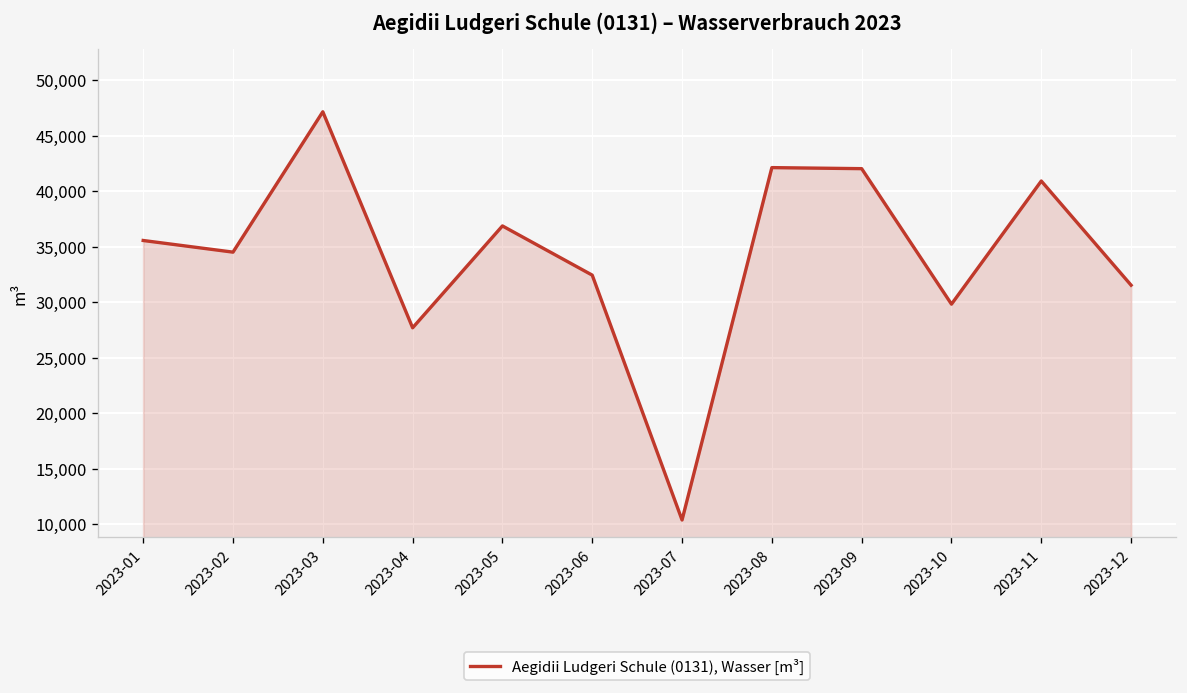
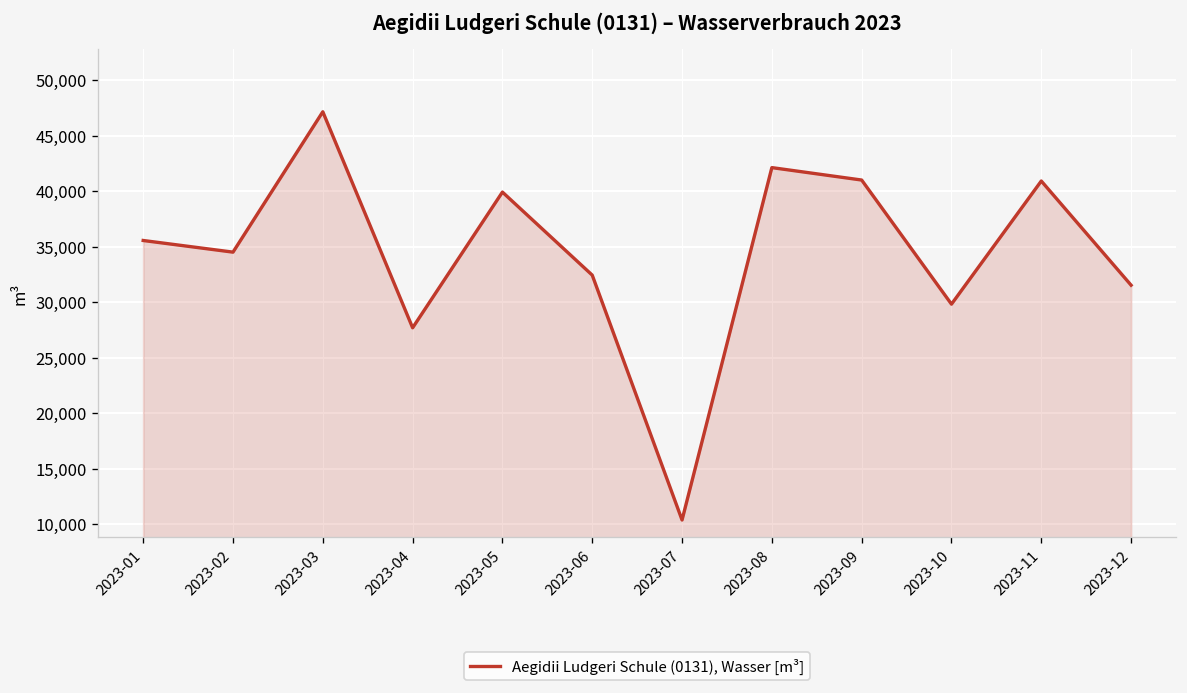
  {
    "2023-01": "36,000",
    "2023-02": "35,000",
    "2023-03": "47,000",
    "2023-04": "28,000",
-   "2023-05": "37,000",
+   "2023-05": "40,000",
    "2023-06": "32,000",
    "2023-07": "10,000",
    "2023-08": "42,000",
-   "2023-09": "42,000",
+   "2023-09": "41,000",
    "2023-10": "30,000",
    "2023-11": "41,000",
    "2023-12": "32,000"
  }
